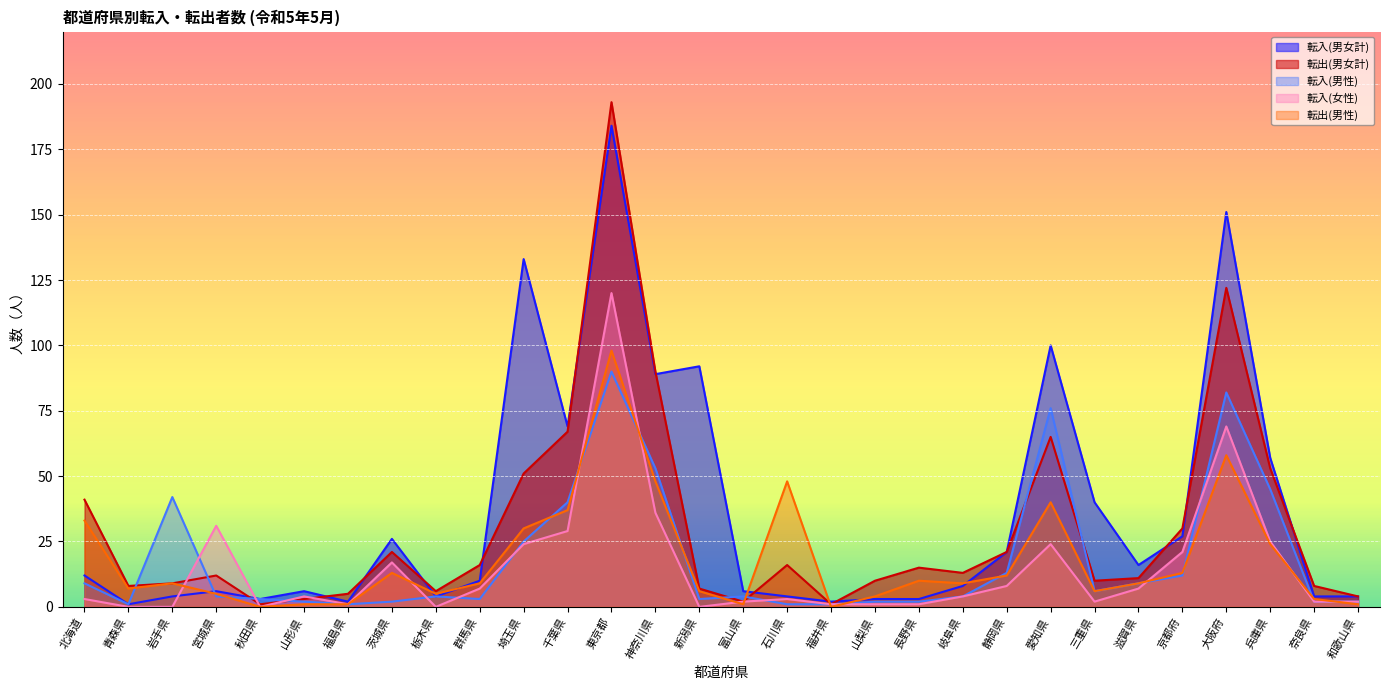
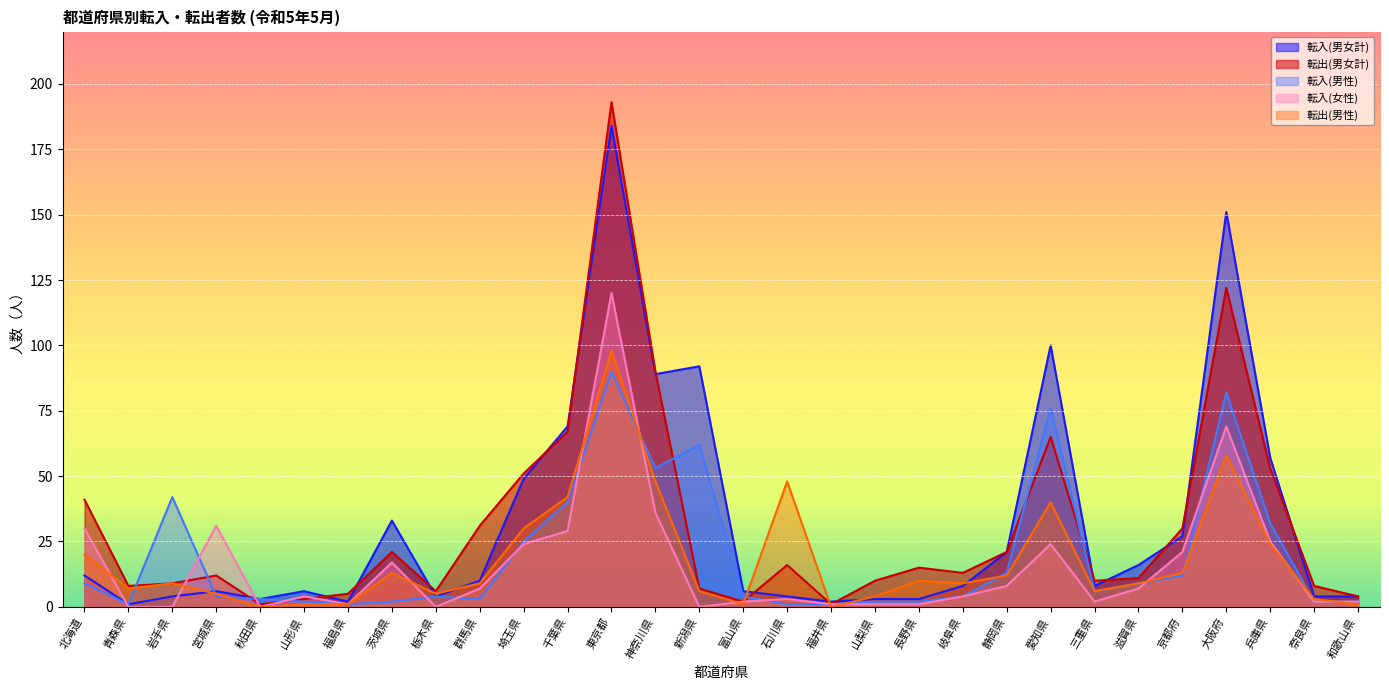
  {
    "転入(男女計)": {
      "北海道": 12,
      "岩手県": 4,
      "宮城県": 6,
      "山形県": 6,
      "福島県": 2,
-     "茨城県": 26,
+     "茨城県": 33,
      "群馬県": 10,
-     "埼玉県": 133,
+     "埼玉県": 49,
      "千葉県": 69,
      "東京都": 184,
      "神奈川県": 89,
      "新潟県": 92,
      "富山県": 6,
      "石川県": 4,
      "福井県": 2,
      "山梨県": 3,
      "長野県": 3,
      "岐阜県": 8,
      "愛知県": 100,
-     "三重県": 40,
+     "三重県": 8,
      "滋賀県": 16,
      "京都府": 27,
      "大阪府": 151,
      "兵庫県": 57,
      "奈良県": 4
    },
    "転出(男女計)": {
      "北海道": 41,
      "青森県": 8,
      "宮城県": 12,
      "秋田県": 1,
      "山形県": 3,
      "福島県": 5,
      "茨城県": 21,
      "栃木県": 6,
-     "群馬県": 16,
+     "群馬県": 31,
      "埼玉県": 51,
      "千葉県": 67,
      "東京都": 193,
      "神奈川県": 90,
      "新潟県": 7,
      "石川県": 16,
      "山梨県": 10,
      "長野県": 15,
      "岐阜県": 13,
      "愛知県": 65,
      "三重県": 10,
      "滋賀県": 11,
      "京都府": 30,
      "大阪府": 122,
      "兵庫県": 53,
      "奈良県": 8
    },
    "転入(男性)": {
      "北海道": 9,
      "岩手県": 42,
      "宮城県": 4,
      "山形県": 2,
      "茨城県": 2,
      "群馬県": 3,
      "埼玉県": 25,
      "千葉県": 40,
      "東京都": 90,
      "神奈川県": 53,
-     "新潟県": 3,
+     "新潟県": 62,
      "富山県": 4,
      "石川県": 1,
      "山梨県": 2,
      "長野県": 2,
      "静岡県": 13,
      "愛知県": 76,
      "京都府": 12,
      "大阪府": 82,
-     "兵庫県": 45
+     "兵庫県": 32
    },
    "転入(女性)": {
-     "北海道": 3,
+     "北海道": 30,
      "青森県": 0,
      "岩手県": 0,
      "宮城県": 31,
      "山形県": 4,
      "茨城県": 17,
      "栃木県": 0,
      "群馬県": 7,
      "埼玉県": 24,
      "千葉県": 29,
      "東京都": 120,
      "神奈川県": 36,
      "新潟県": 0,
      "石川県": 3,
      "山梨県": 1,
      "長野県": 1,
      "静岡県": 8,
      "愛知県": 24,
      "三重県": 2,
      "滋賀県": 7,
      "京都府": 21,
      "大阪府": 69,
      "兵庫県": 25
    },
    "転出(男性)": {
-     "北海道": 33,
+     "北海道": 20,
      "青森県": 7,
      "宮城県": 5,
      "山形県": 1,
      "茨城県": 13,
      "栃木県": 5,
      "群馬県": 9,
      "埼玉県": 30,
-     "千葉県": 37,
+     "千葉県": 42,
      "東京都": 98,
      "神奈川県": 48,
      "新潟県": 6,
      "富山県": 1,
      "石川県": 48,
      "福井県": 0,
      "山梨県": 4,
      "長野県": 10,
      "岐阜県": 9,
      "静岡県": 12,
      "愛知県": 40,
      "京都府": 13,
      "大阪府": 58,
      "兵庫県": 24,
      "奈良県": 3,
      "和歌山県": 1
    }
  }
